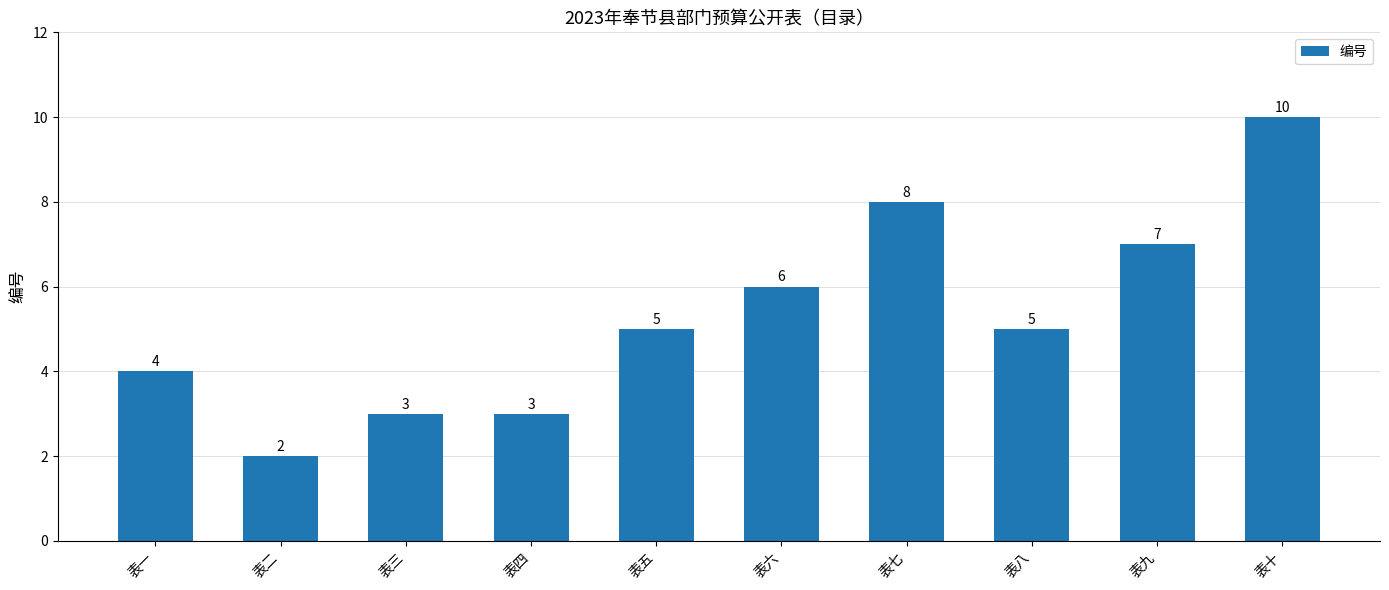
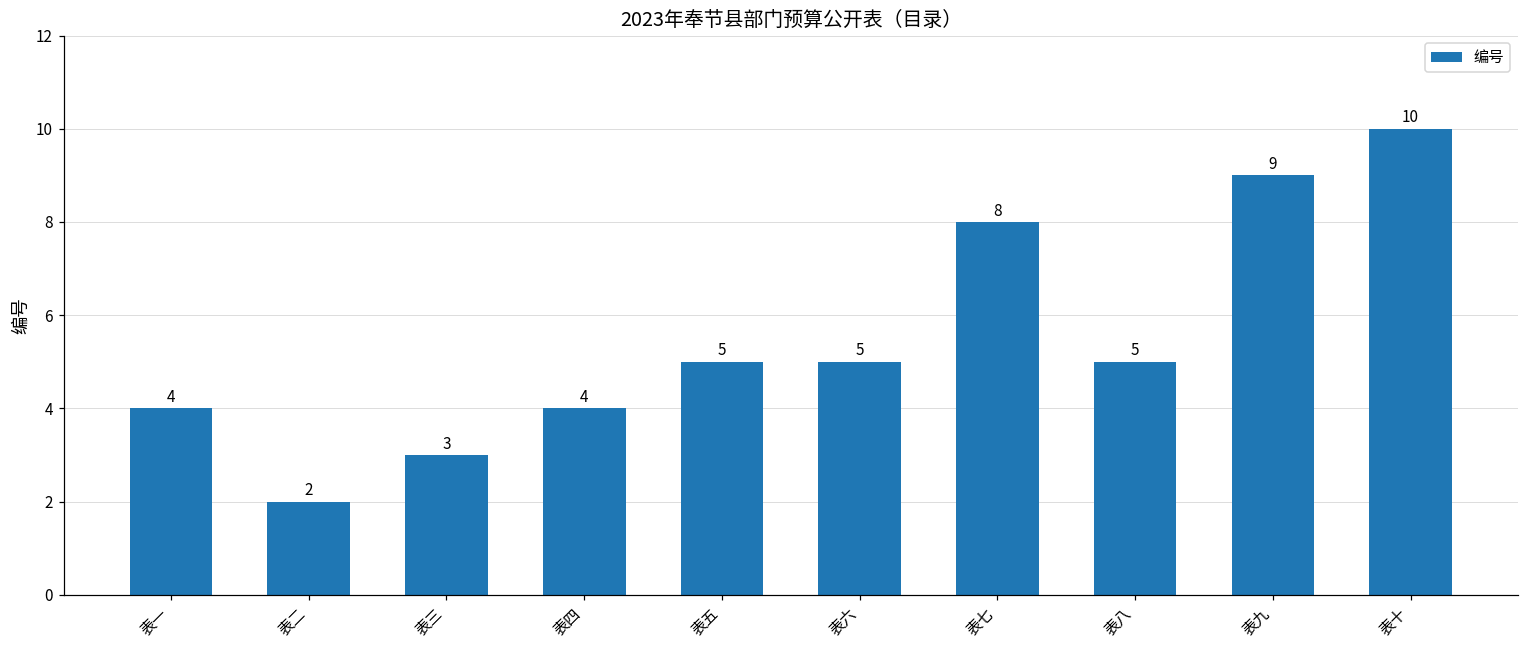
  {
    "表一": 4,
    "表二": 2,
    "表三": 3,
-   "表四": 3,
+   "表四": 4,
    "表五": 5,
-   "表六": 6,
+   "表六": 5,
    "表七": 8,
    "表八": 5,
-   "表九": 7,
+   "表九": 9,
    "表十": 10
  }
